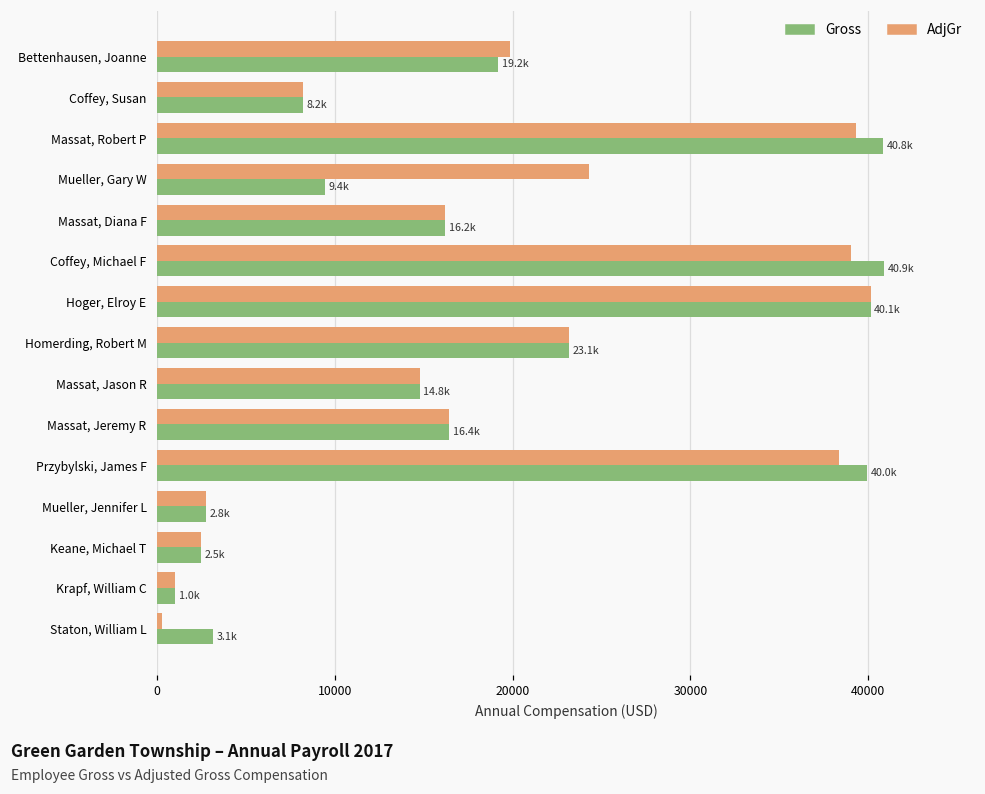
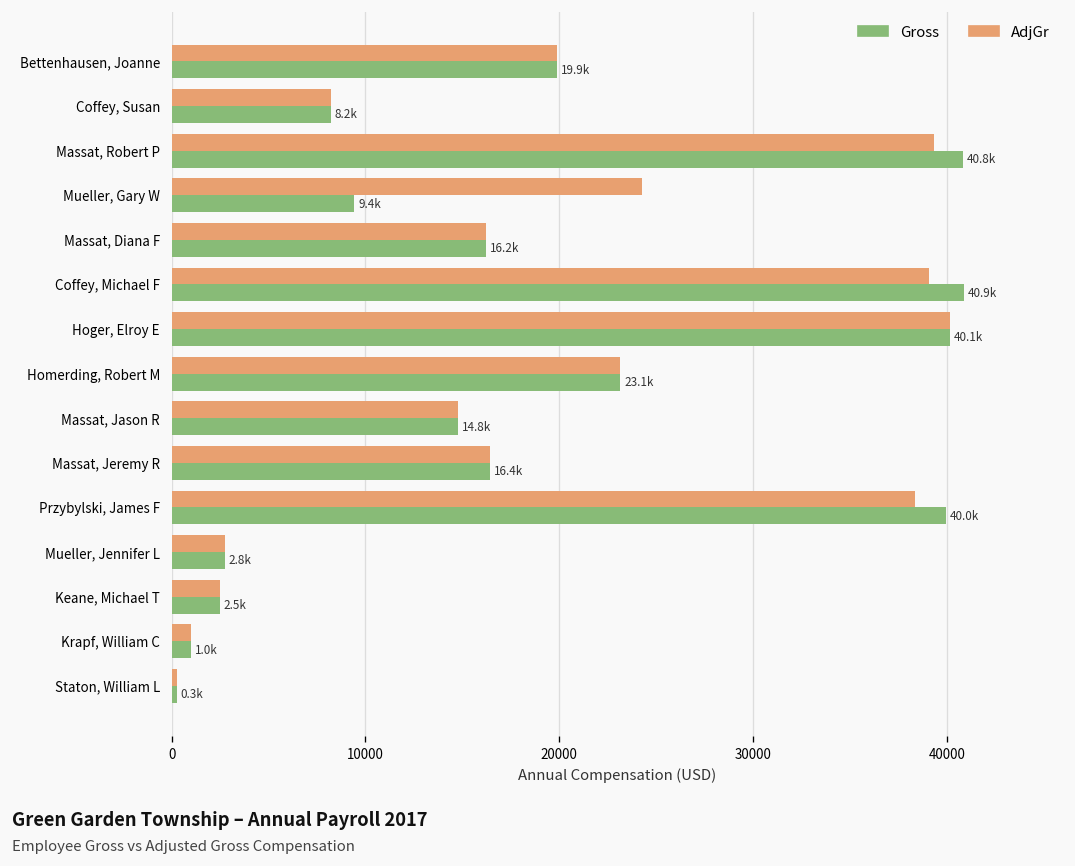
  {
    "Gross": {
-     "Bettenhausen, Joanne": "19.2k",
+     "Bettenhausen, Joanne": "19.9k",
      "Coffey, Susan": "8.2k",
      "Massat, Robert P": "40.8k",
      "Mueller, Gary W": "9.4k",
      "Massat, Diana F": "16.2k",
      "Coffey, Michael F": "40.9k",
      "Hoger, Elroy E": "40.1k",
      "Homerding, Robert M": "23.1k",
      "Massat, Jason R": "14.8k",
      "Massat, Jeremy R": "16.4k",
      "Przybylski, James F": "40.0k",
      "Mueller, Jennifer L": "2.8k",
      "Keane, Michael T": "2.5k",
      "Krapf, William C": "1.0k",
-     "Staton, William L": "3.1k"
+     "Staton, William L": "0.3k"
    },
    "AdjGr": {
      "Bettenhausen, Joanne": "19900",
      "Massat, Robert P": "39300",
      "Mueller, Gary W": "24300",
      "Coffey, Michael F": "39100",
      "Przybylski, James F": "38400",
      "Staton, William L": "300"
    }
  }
